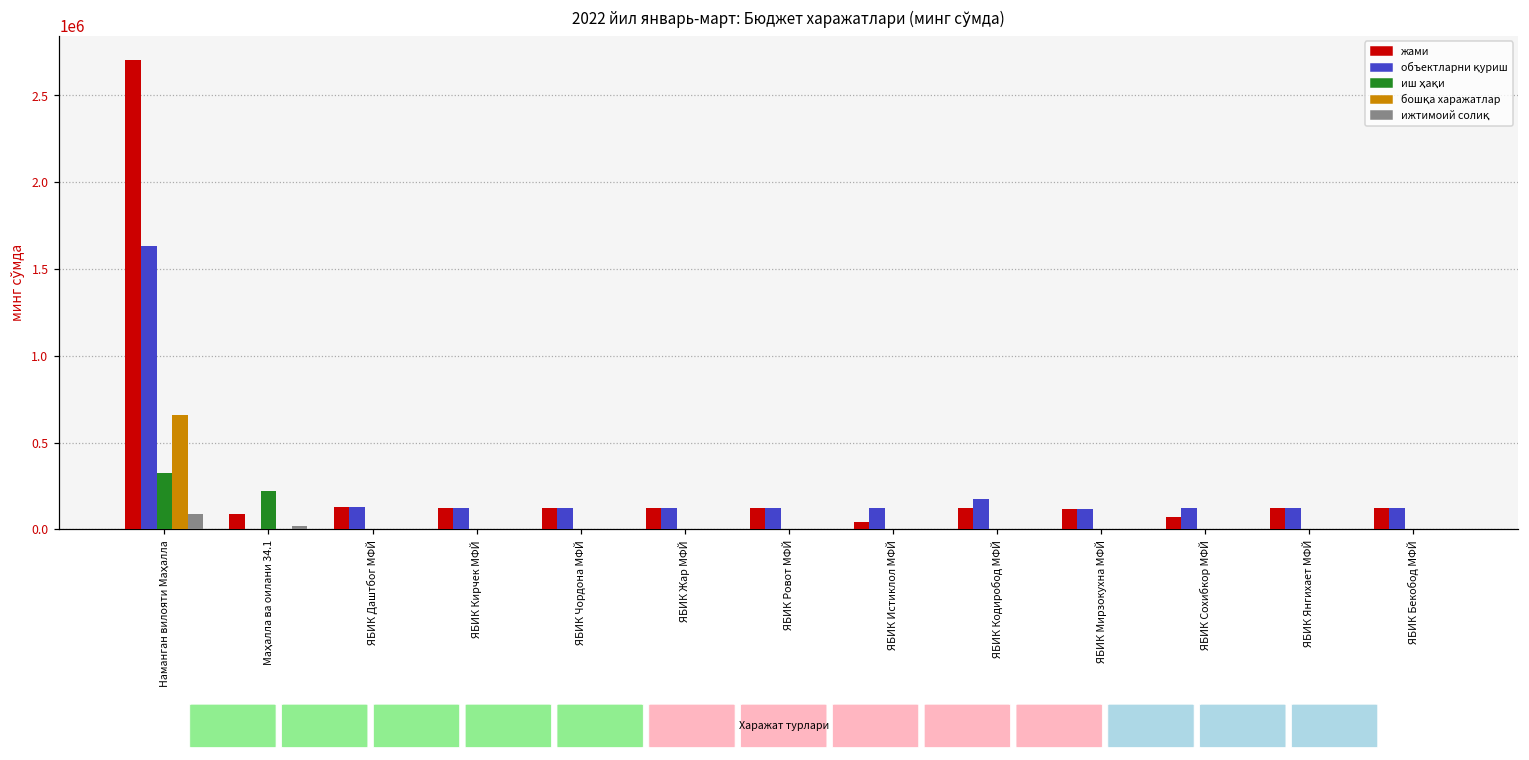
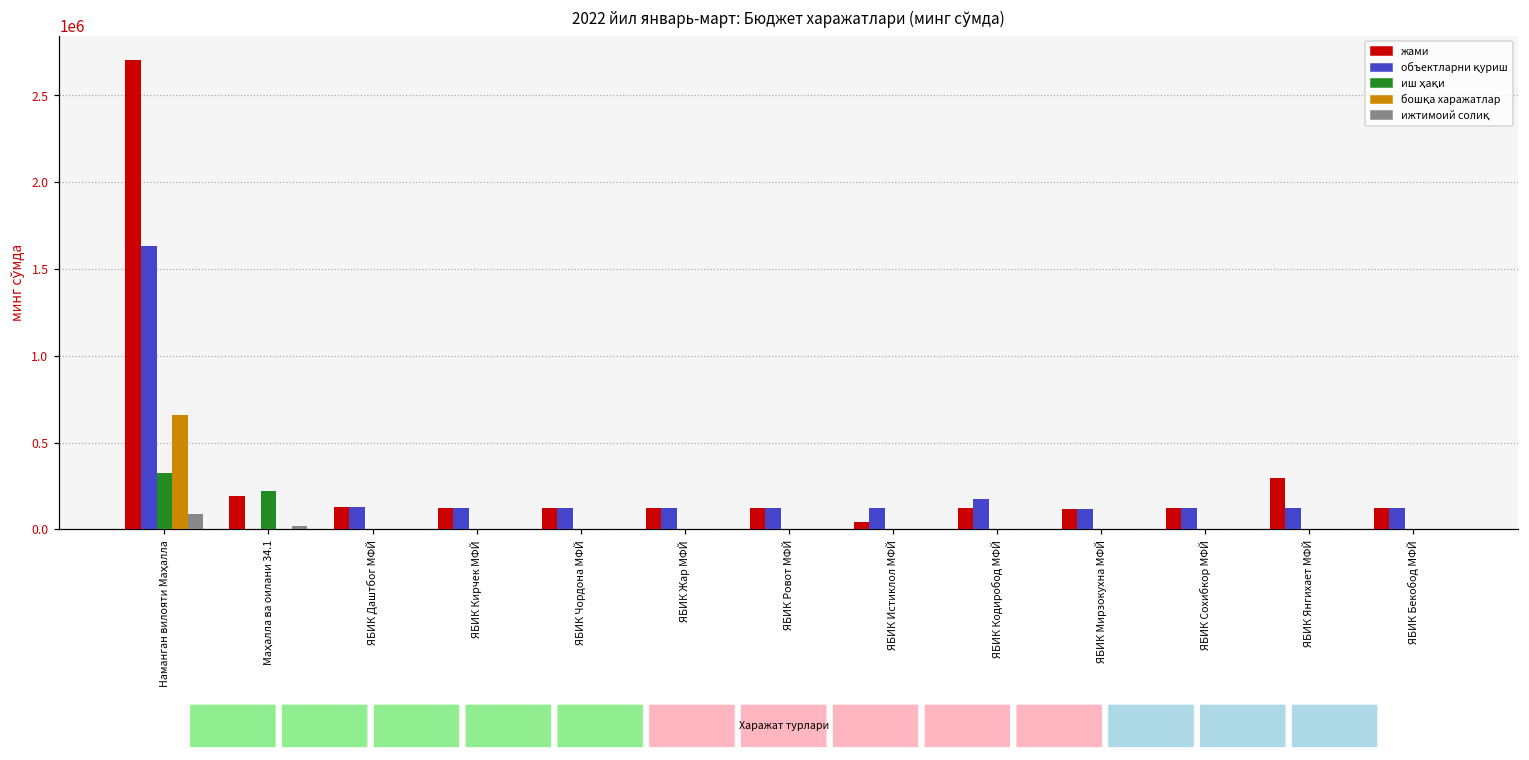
  {
    "жами": {
      "Наманган вилояти Маҳалла": 2710000,
-     "Маҳалла ва оилани 34.1": 90000,
+     "Маҳалла ва оилани 34.1": 190000,
      "ЯБИК Даштбог МФЙ": 130000,
      "ЯБИК Кирчек МФЙ": 120000,
      "ЯБИК Чордона МФЙ": 120000,
      "ЯБИК Жар МФЙ": 130000,
      "ЯБИК Ровот МФЙ": 120000,
      "ЯБИК Истиклол МФЙ": 40000,
      "ЯБИК Кодиробод МФЙ": 120000,
      "ЯБИК Мирзокухна МФЙ": 120000,
-     "ЯБИК Сохибкор МФЙ": 70000,
-     "ЯБИК Янгихает МФЙ": 120000,
+     "ЯБИК Сохибкор МФЙ": 120000,
+     "ЯБИК Янгихает МФЙ": 290000,
      "ЯБИК Бекобод МФЙ": 120000
    },
    "объектларни қуриш": {
      "Наманган вилояти Маҳалла": 1640000,
      "Маҳалла ва оилани 34.1": 0,
      "ЯБИК Даштбог МФЙ": 130000,
      "ЯБИК Кирчек МФЙ": 120000,
      "ЯБИК Чордона МФЙ": 120000,
      "ЯБИК Жар МФЙ": 130000,
      "ЯБИК Ровот МФЙ": 120000,
      "ЯБИК Истиклол МФЙ": 120000,
      "ЯБИК Кодиробод МФЙ": 170000,
      "ЯБИК Мирзокухна МФЙ": 120000,
      "ЯБИК Сохибкор МФЙ": 120000,
      "ЯБИК Янгихает МФЙ": 120000,
      "ЯБИК Бекобод МФЙ": 120000
    },
    "иш ҳақи": {
      "Наманган вилояти Маҳалла": 330000,
      "Маҳалла ва оилани 34.1": 220000,
      "ЯБИК Даштбог МФЙ": 0,
      "ЯБИК Кирчек МФЙ": 0,
      "ЯБИК Чордона МФЙ": 0,
      "ЯБИК Жар МФЙ": 0,
      "ЯБИК Ровот МФЙ": 0,
      "ЯБИК Истиклол МФЙ": 0,
      "ЯБИК Кодиробод МФЙ": 0,
      "ЯБИК Мирзокухна МФЙ": 0,
      "ЯБИК Сохибкор МФЙ": 0,
      "ЯБИК Янгихает МФЙ": 0,
      "ЯБИК Бекобод МФЙ": 0
    },
    "бошқа харажатлар": {
      "Наманган вилояти Маҳалла": 660000,
      "Маҳалла ва оилани 34.1": 0,
      "ЯБИК Даштбог МФЙ": 0,
      "ЯБИК Кирчек МФЙ": 0,
      "ЯБИК Чордона МФЙ": 0,
      "ЯБИК Жар МФЙ": 0,
      "ЯБИК Ровот МФЙ": 0,
      "ЯБИК Истиклол МФЙ": 0,
      "ЯБИК Кодиробод МФЙ": 0,
      "ЯБИК Мирзокухна МФЙ": 0,
      "ЯБИК Сохибкор МФЙ": 0,
      "ЯБИК Янгихает МФЙ": 0,
      "ЯБИК Бекобод МФЙ": 0
    },
    "ижтимоий солиқ": {
      "Наманган вилояти Маҳалла": 90000,
      "Маҳалла ва оилани 34.1": 20000,
      "ЯБИК Даштбог МФЙ": 0,
      "ЯБИК Кирчек МФЙ": 0,
      "ЯБИК Чордона МФЙ": 0,
      "ЯБИК Жар МФЙ": 0,
      "ЯБИК Ровот МФЙ": 0,
      "ЯБИК Истиклол МФЙ": 0,
      "ЯБИК Кодиробод МФЙ": 0,
      "ЯБИК Мирзокухна МФЙ": 0,
      "ЯБИК Сохибкор МФЙ": 0,
      "ЯБИК Янгихает МФЙ": 0,
      "ЯБИК Бекобод МФЙ": 0
    }
  }
